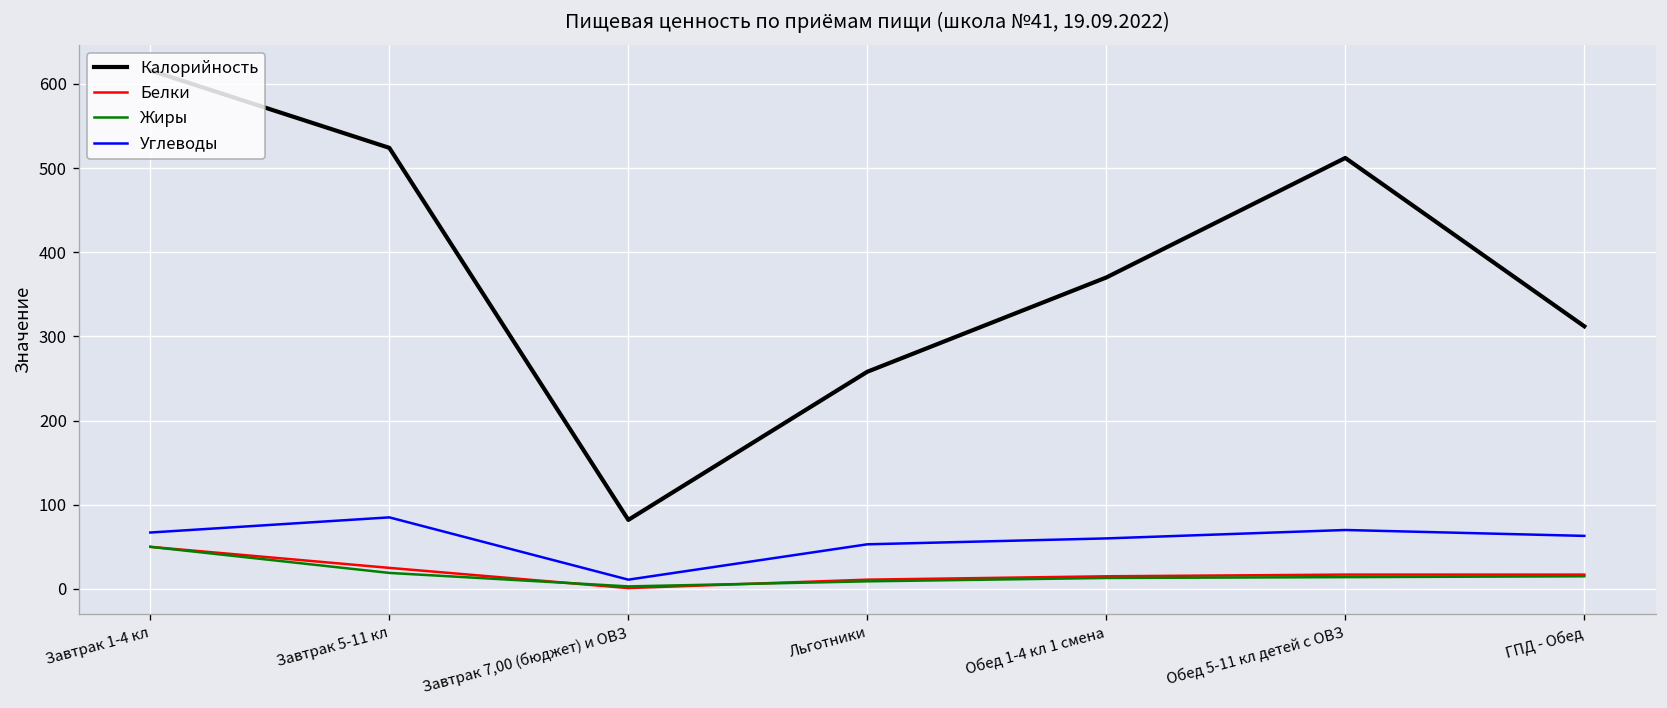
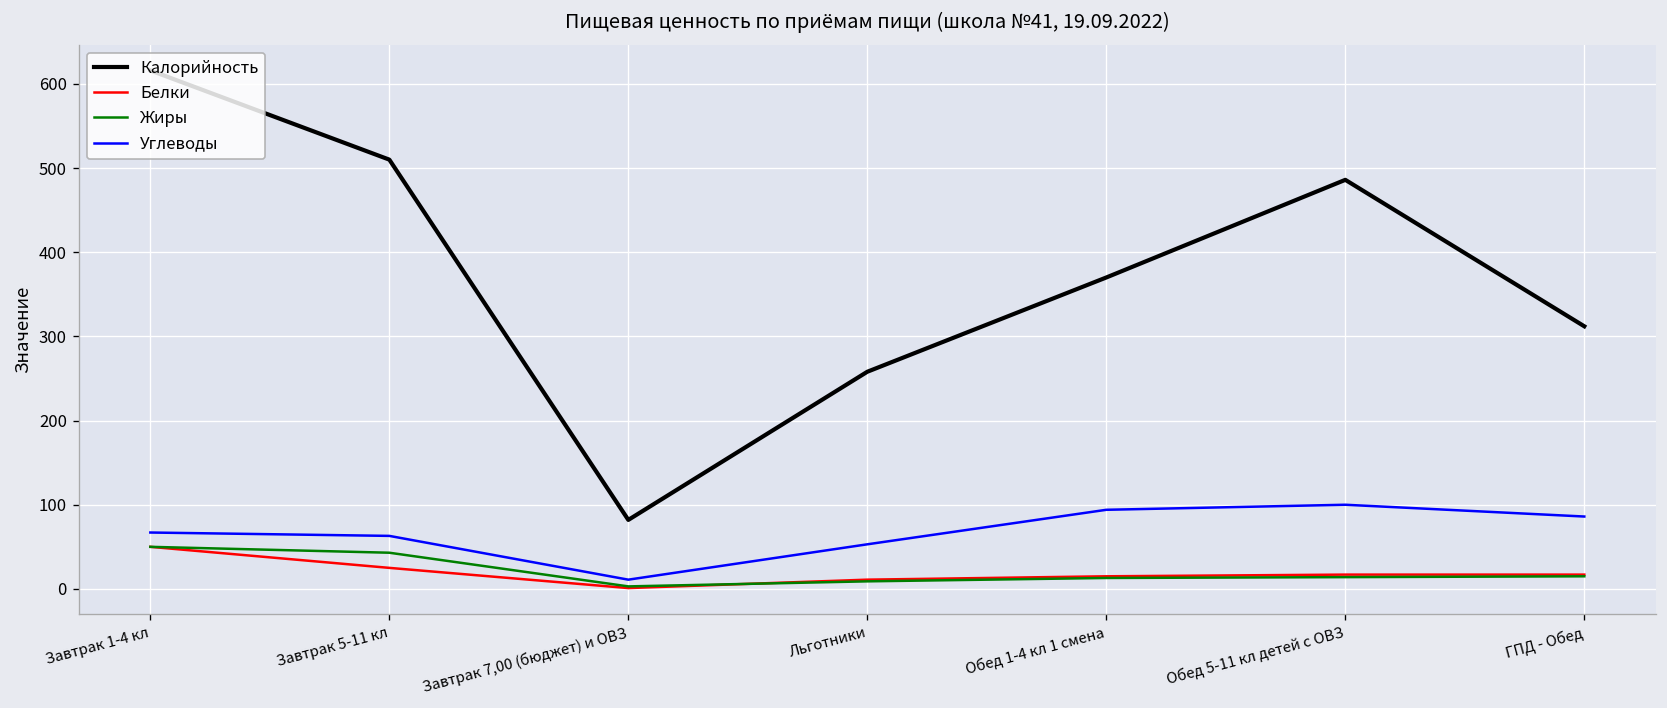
  {
    "Калорийность": {
-     "Завтрак 5-11 кл": 520,
+     "Завтрак 5-11 кл": 510,
      "Завтрак 7,00 (бюджет) и ОВЗ": 80,
      "Льготники": 260,
      "Обед 1-4 кл 1 смена": 370,
-     "Обед 5-11 кл детей с ОВЗ": 510,
+     "Обед 5-11 кл детей с ОВЗ": 490,
      "ГПД - Обед": 310
    },
    "Белки": {
      "Завтрак 5-11 кл": 30
    },
    "Жиры": {
-     "Завтрак 5-11 кл": 20
+     "Завтрак 5-11 кл": 40
    },
    "Углеводы": {
      "Завтрак 1-4 кл": 70,
-     "Завтрак 5-11 кл": 90,
+     "Завтрак 5-11 кл": 60,
      "Завтрак 7,00 (бюджет) и ОВЗ": 10,
      "Льготники": 50,
-     "Обед 1-4 кл 1 смена": 60,
-     "Обед 5-11 кл детей с ОВЗ": 70,
-     "ГПД - Обед": 60
+     "Обед 1-4 кл 1 смена": 90,
+     "Обед 5-11 кл детей с ОВЗ": 100,
+     "ГПД - Обед": 90
    }
  }
